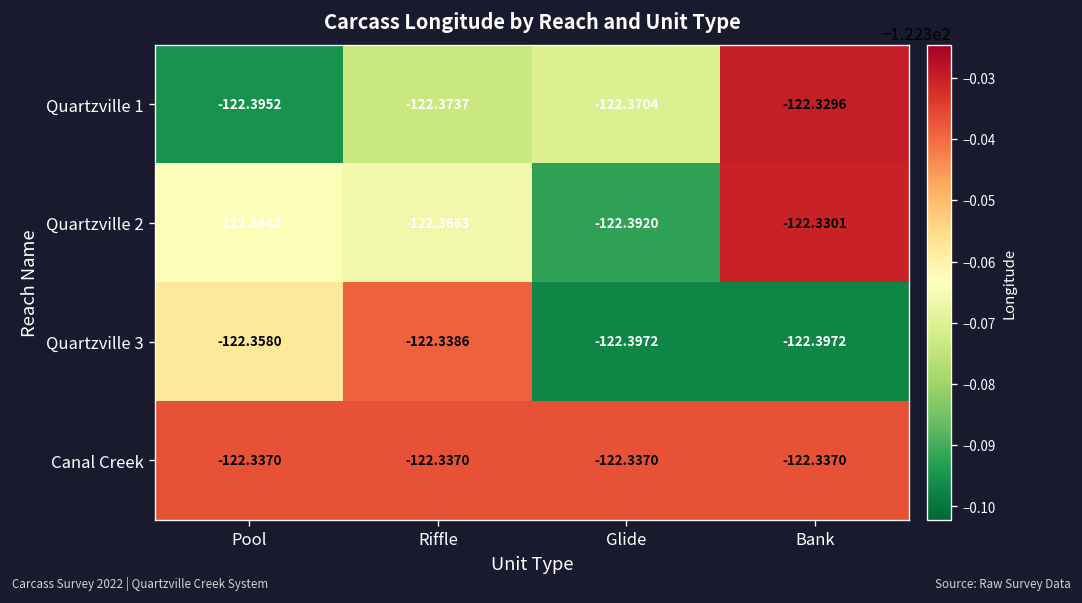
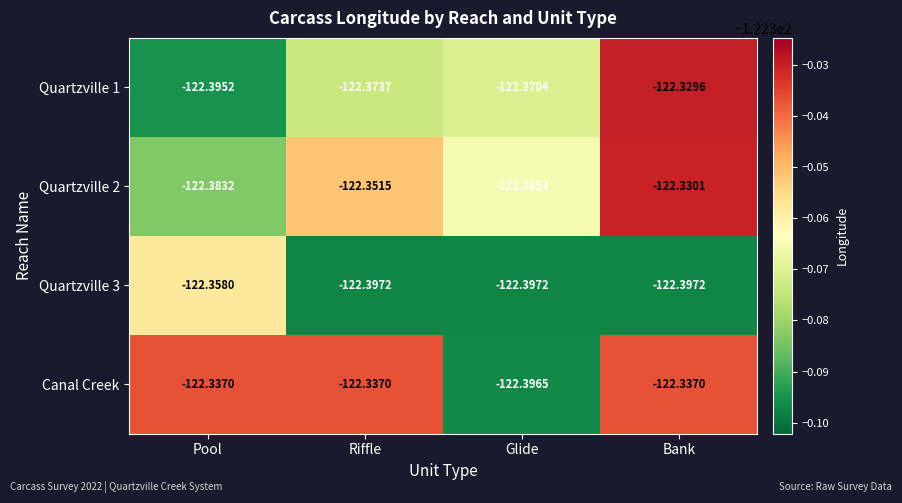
  {
    "Quartzville 1": {
      "Pool": -122.3952,
      "Riffle": -122.3737,
      "Glide": -122.3704,
      "Bank": -122.3296
    },
    "Quartzville 2": {
-     "Pool": -122.3642,
-     "Riffle": -122.3663,
-     "Glide": -122.3920,
+     "Pool": -122.3832,
+     "Riffle": -122.3515,
+     "Glide": -122.3653,
      "Bank": -122.3301
    },
    "Quartzville 3": {
      "Pool": -122.3580,
-     "Riffle": -122.3386,
+     "Riffle": -122.3972,
      "Glide": -122.3972,
      "Bank": -122.3972
    },
    "Canal Creek": {
      "Pool": -122.3370,
      "Riffle": -122.3370,
-     "Glide": -122.3370,
+     "Glide": -122.3965,
      "Bank": -122.3370
    }
  }
